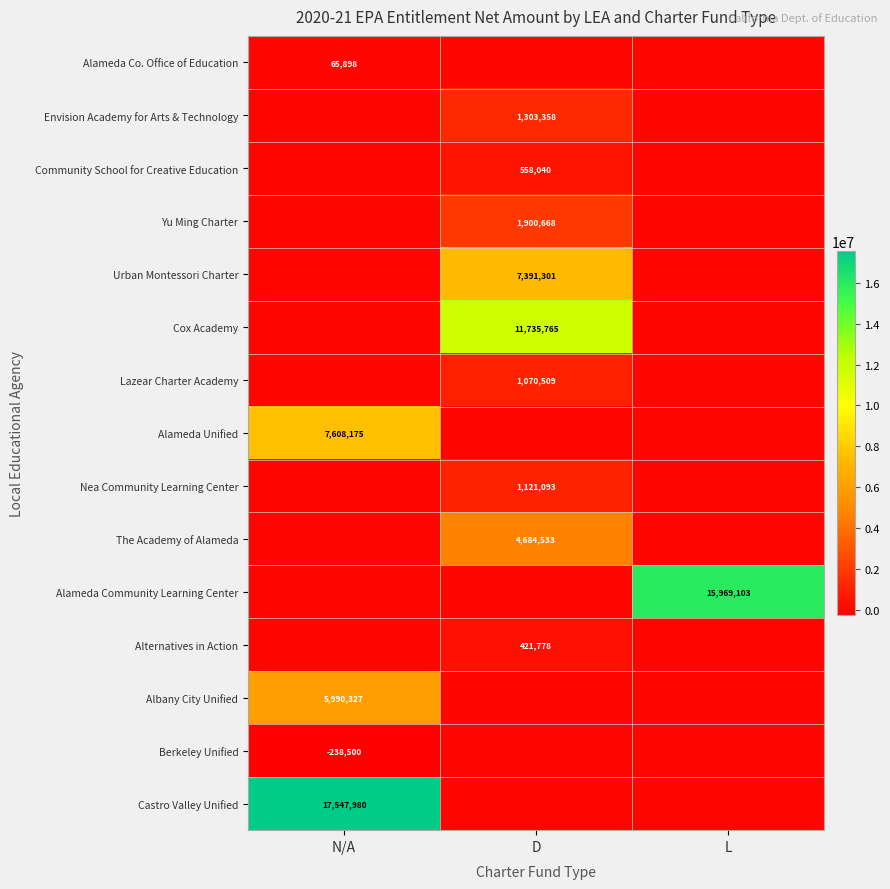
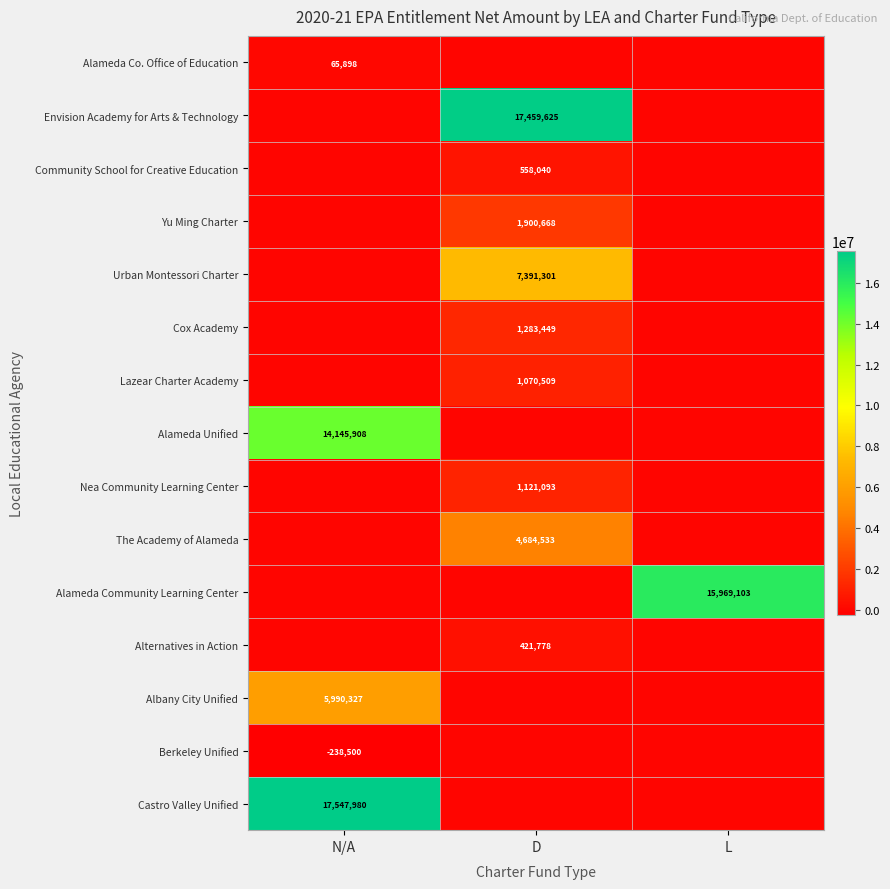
  {
    "Alameda Co. Office of Education": {
      "N/A": "65,898"
    },
    "Envision Academy for Arts & Technology": {
-     "D": "1,303,358"
+     "D": "17,459,625"
    },
    "Community School for Creative Education": {
      "D": "558,040"
    },
    "Yu Ming Charter": {
      "D": "1,900,668"
    },
    "Urban Montessori Charter": {
      "D": "7,391,301"
    },
    "Cox Academy": {
-     "D": "11,735,765"
+     "D": "1,283,449"
    },
    "Lazear Charter Academy": {
      "D": "1,070,509"
    },
    "Alameda Unified": {
-     "N/A": "7,608,175"
+     "N/A": "14,145,908"
    },
    "Nea Community Learning Center": {
      "D": "1,121,093"
    },
    "The Academy of Alameda": {
      "D": "4,684,533"
    },
    "Alameda Community Learning Center": {
      "L": "15,969,103"
    },
    "Alternatives in Action": {
      "D": "421,778"
    },
    "Albany City Unified": {
      "N/A": "5,990,327"
    },
    "Berkeley Unified": {
      "N/A": "-238,500"
    },
    "Castro Valley Unified": {
      "N/A": "17,547,980"
    }
  }
